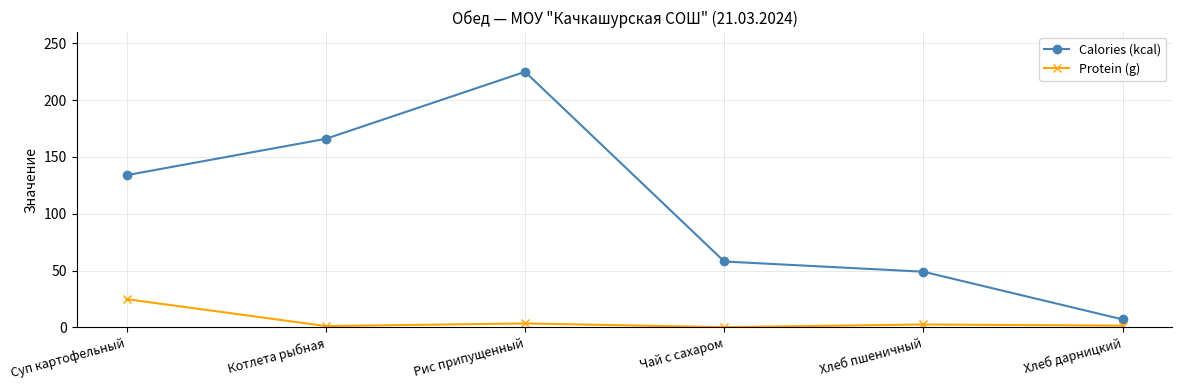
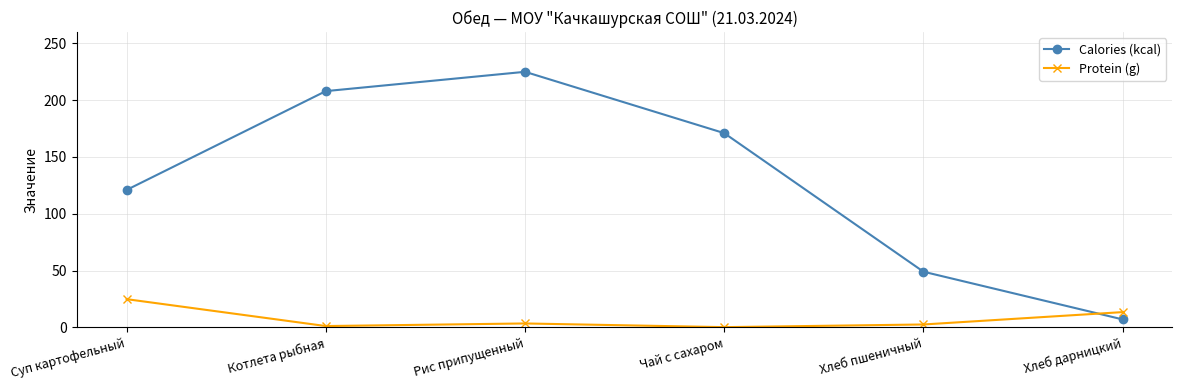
  {
    "Calories (kcal)": {
-     "Суп картофельный": 134,
-     "Котлета рыбная": 166,
+     "Суп картофельный": 121,
+     "Котлета рыбная": 208,
      "Рис припущенный": 225,
-     "Чай с сахаром": 58,
+     "Чай с сахаром": 171,
      "Хлеб пшеничный": 49,
      "Хлеб дарницкий": 7
    },
    "Protein (g)": {
      "Суп картофельный": 25,
      "Котлета рыбная": 1,
      "Рис припущенный": 3,
      "Чай с сахаром": 0,
      "Хлеб пшеничный": 3,
-     "Хлеб дарницкий": 2
+     "Хлеб дарницкий": 13
    }
  }
